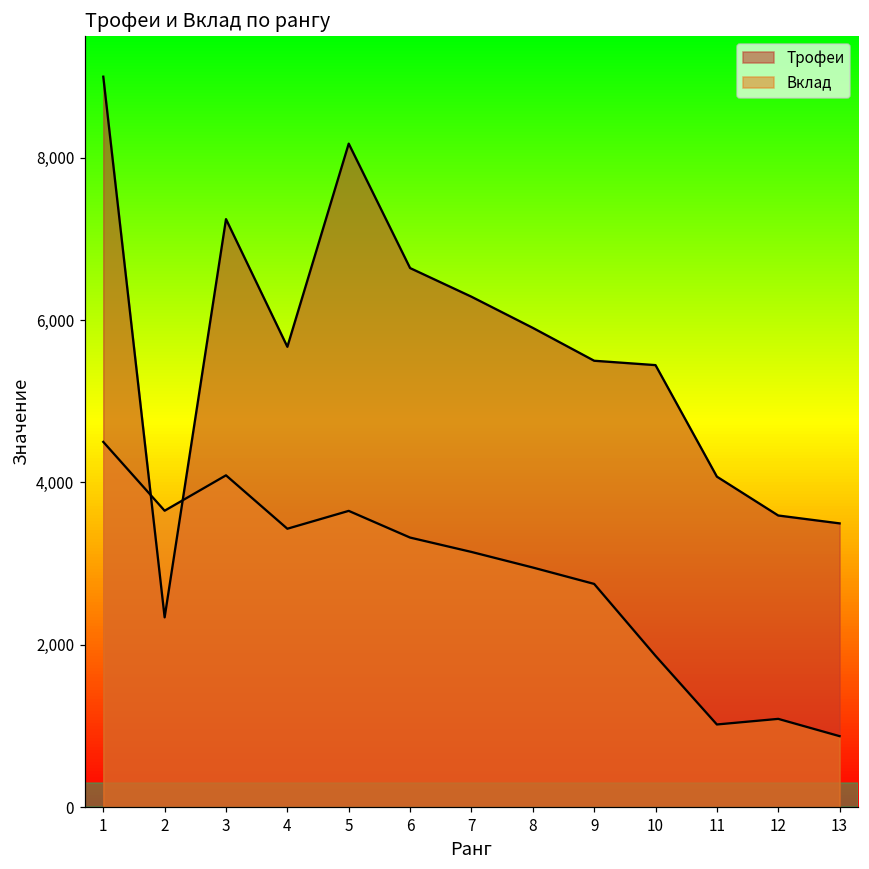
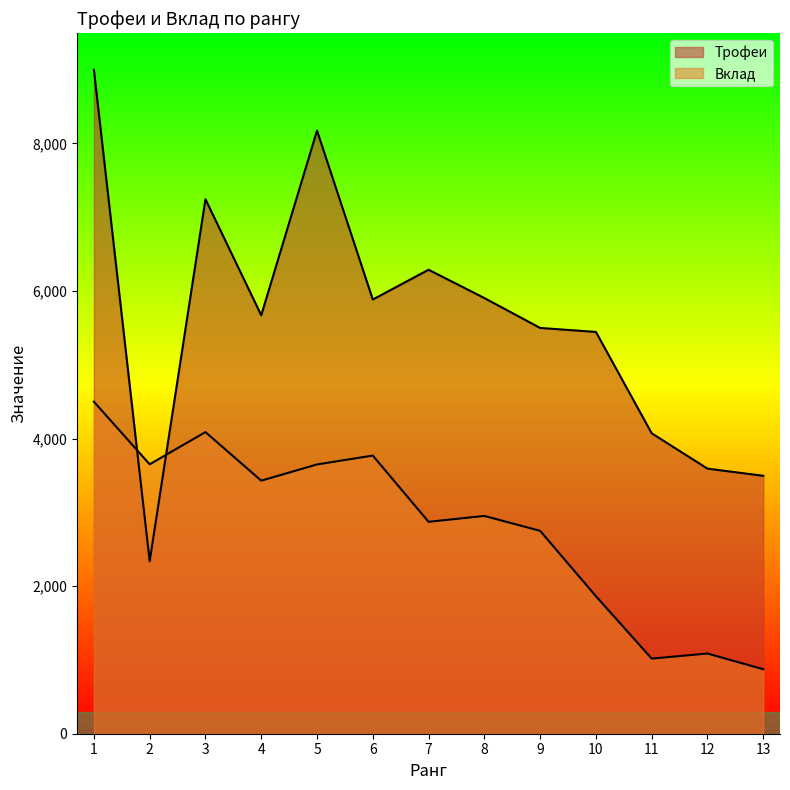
  {
    "Трофеи": {
      "1": "9,000",
      "2": "2,300",
      "3": "7,200",
      "4": "5,700",
      "5": "8,200",
-     "6": "6,600",
+     "6": "5,900",
      "7": "6,300",
      "8": "5,900",
      "9": "5,500",
      "10": "5,400",
      "11": "4,100",
      "12": "3,600",
      "13": "3,500"
    },
    "Вклад": {
      "1": "4,500",
      "2": "3,700",
      "3": "4,100",
      "4": "3,400",
      "5": "3,700",
-     "6": "3,300",
-     "7": "3,100",
+     "6": "3,800",
+     "7": "2,900",
      "8": "3,000",
      "9": "2,800",
      "10": "1,900",
      "11": "1,000",
      "12": "1,100",
      "13": "900"
    }
  }
